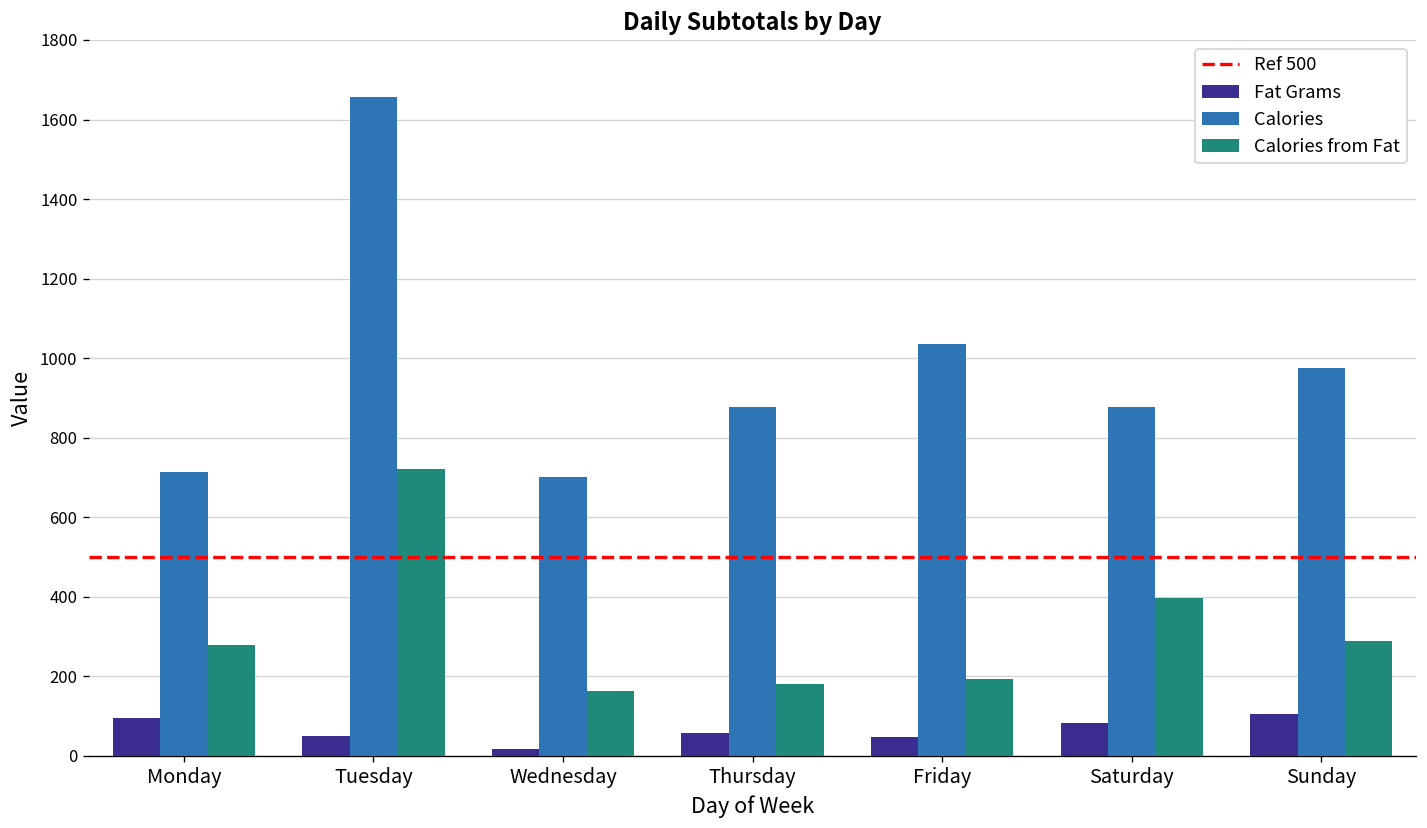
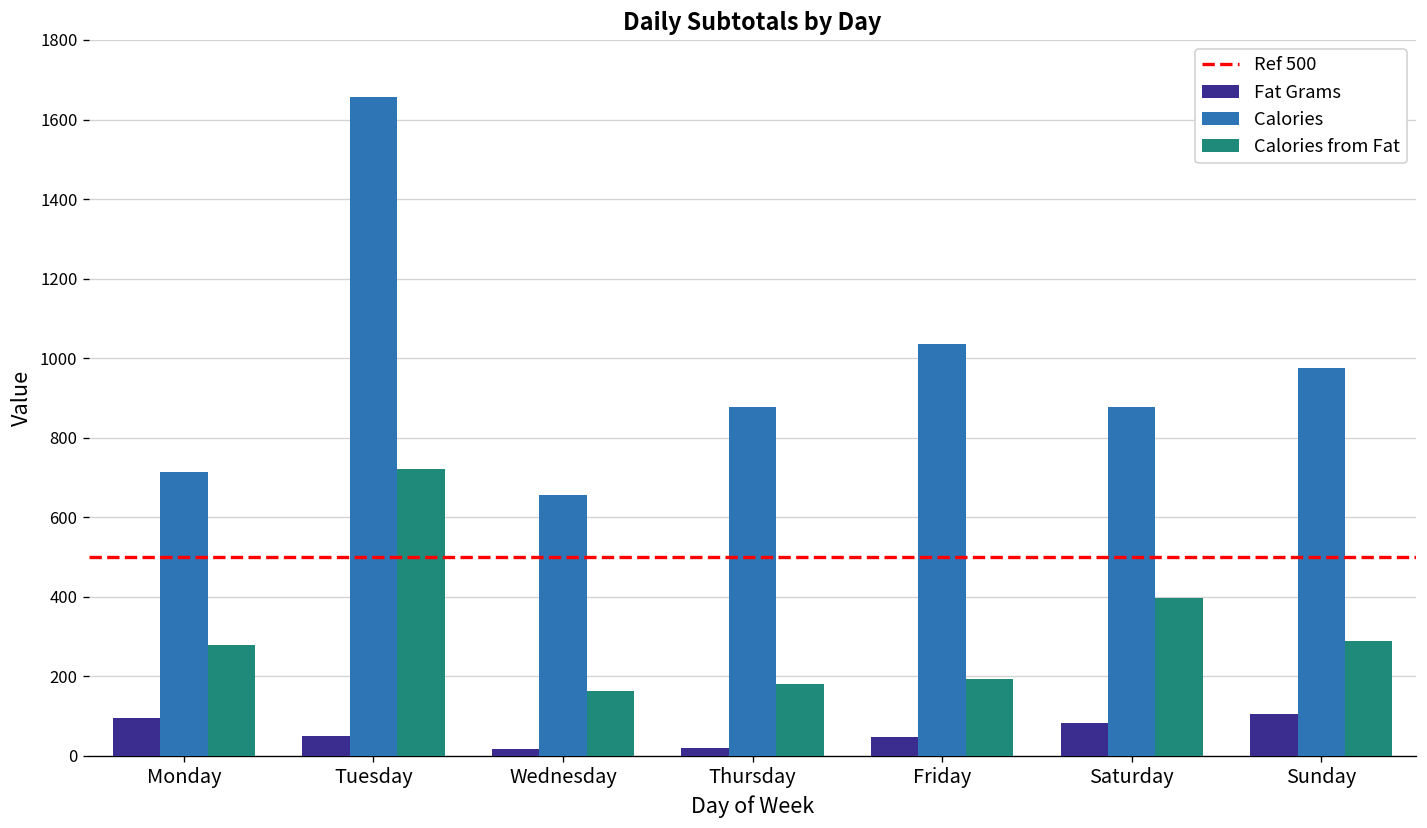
  {
    "Fat Grams": {
      "Monday": 100,
      "Tuesday": 50,
      "Wednesday": 20,
-     "Thursday": 60,
+     "Thursday": 20,
      "Friday": 50,
      "Saturday": 80,
      "Sunday": 100
    },
    "Calories": {
      "Monday": 710,
      "Tuesday": 1660,
-     "Wednesday": 700,
+     "Wednesday": 660,
      "Thursday": 880,
      "Friday": 1040,
      "Saturday": 880,
      "Sunday": 980
    },
    "Calories from Fat": {
      "Monday": 280,
      "Tuesday": 720,
      "Wednesday": 160,
      "Thursday": 180,
      "Friday": 190,
      "Saturday": 400,
      "Sunday": 290
    }
  }
